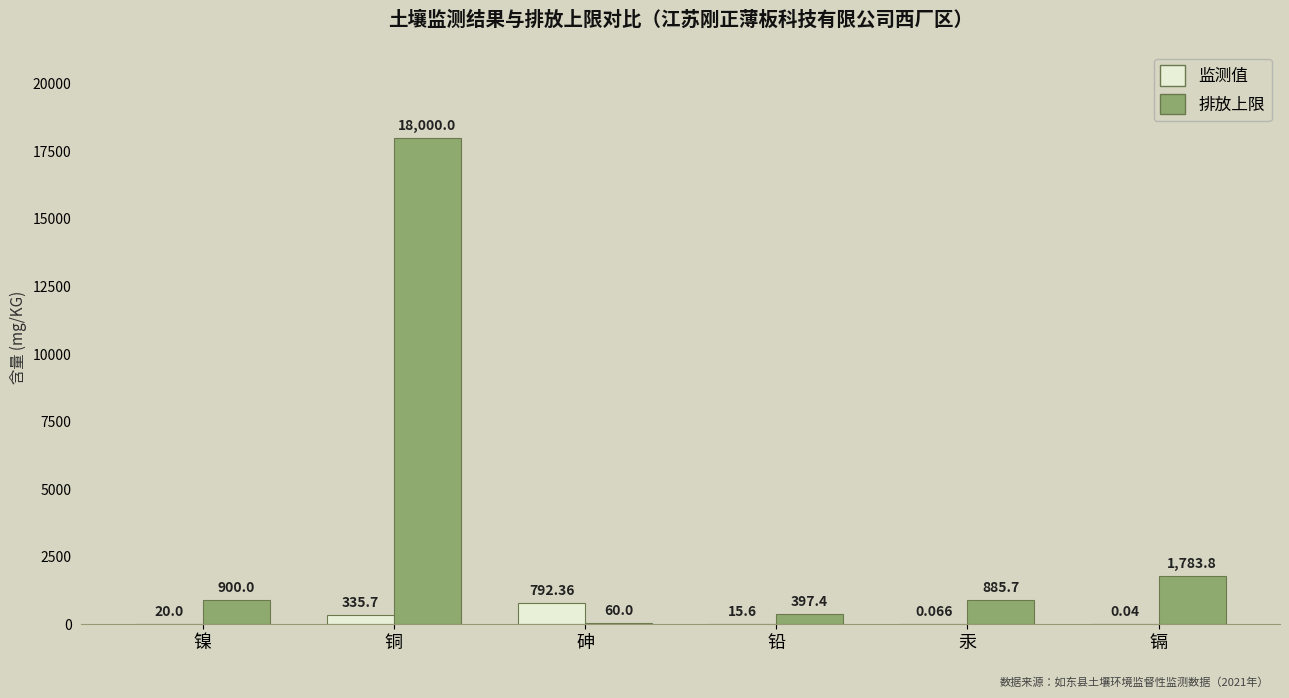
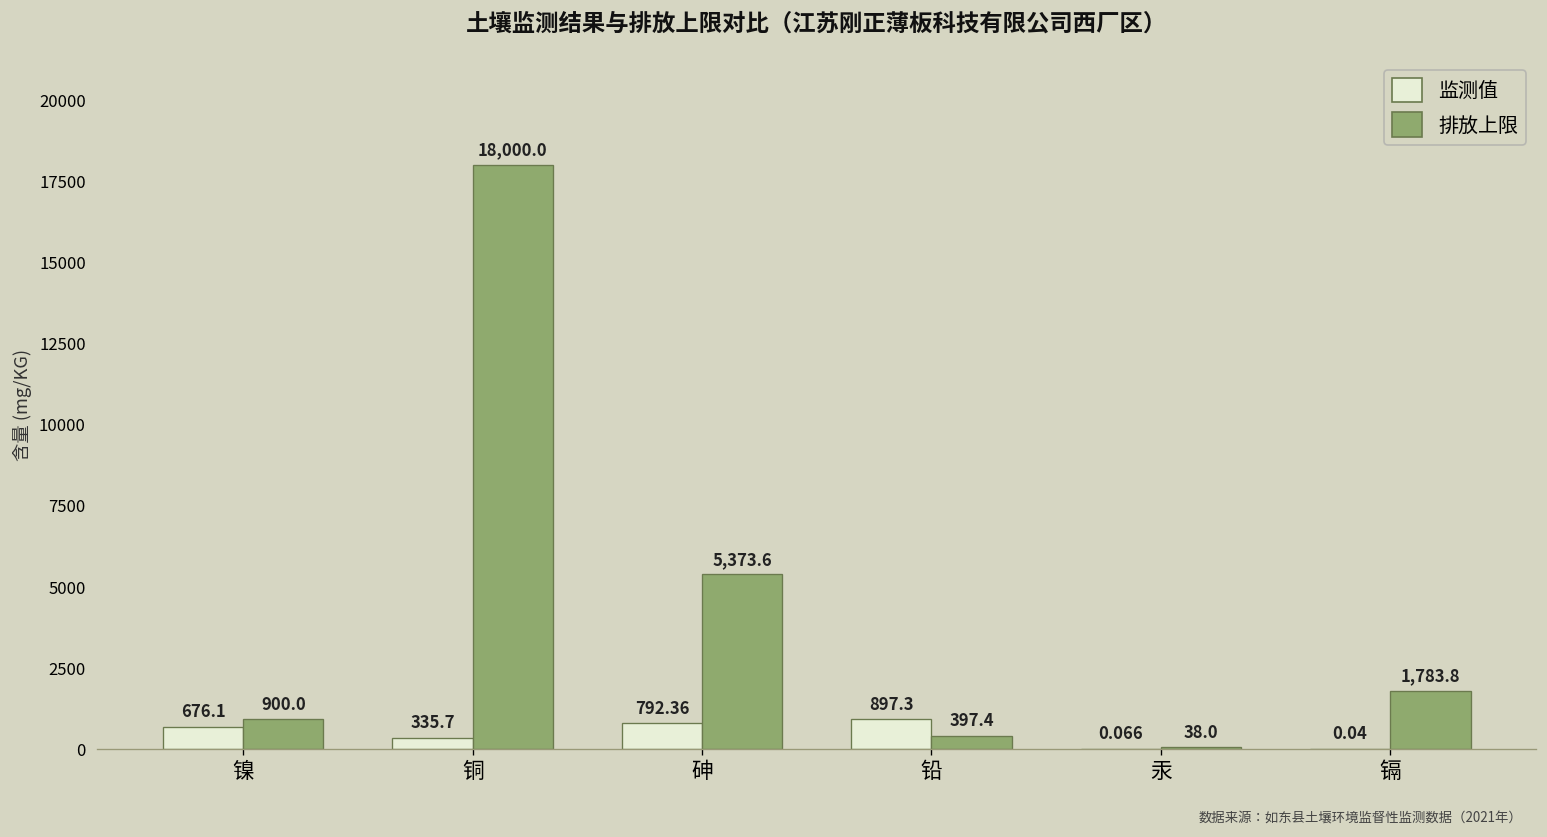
  {
    "监测值": {
-     "镍": "20.0",
+     "镍": "676.1",
      "铜": "335.7",
      "砷": "792.36",
-     "铅": "15.6",
+     "铅": "897.3",
      "汞": "0.066",
      "镉": "0.04"
    },
    "排放上限": {
      "镍": "900.0",
      "铜": "18,000.0",
-     "砷": "60.0",
+     "砷": "5,373.6",
      "铅": "397.4",
-     "汞": "885.7",
+     "汞": "38.0",
      "镉": "1,783.8"
    }
  }
